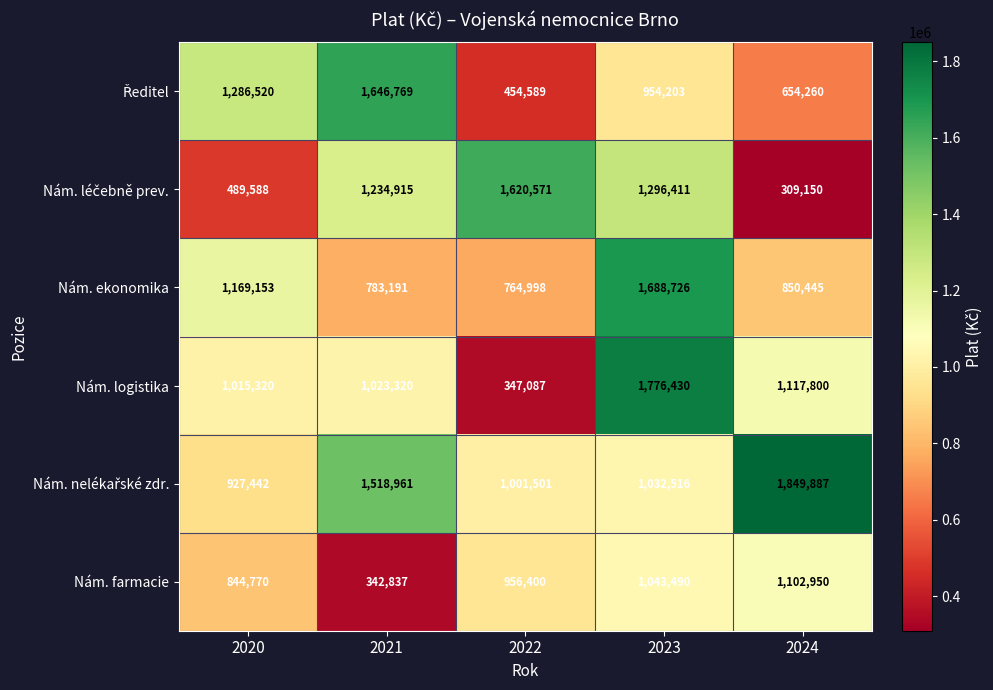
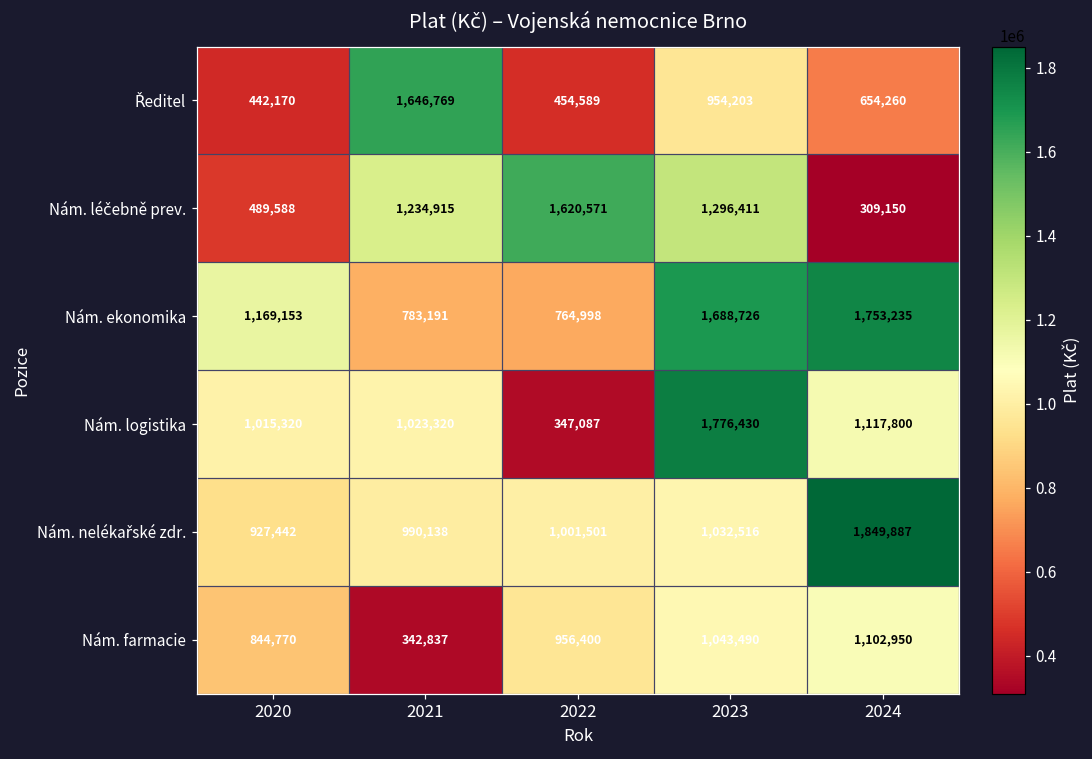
  {
    "Ředitel": {
-     "2020": "1,286,520",
+     "2020": "442,170",
      "2021": "1,646,769",
      "2022": "454,589",
      "2023": "954,203",
      "2024": "654,260"
    },
    "Nám. léčebně prev.": {
      "2020": "489,588",
      "2021": "1,234,915",
      "2022": "1,620,571",
      "2023": "1,296,411",
      "2024": "309,150"
    },
    "Nám. ekonomika": {
      "2020": "1,169,153",
      "2021": "783,191",
      "2022": "764,998",
      "2023": "1,688,726",
-     "2024": "850,445"
+     "2024": "1,753,235"
    },
    "Nám. logistika": {
      "2020": "1,015,320",
      "2021": "1,023,320",
      "2022": "347,087",
      "2023": "1,776,430",
      "2024": "1,117,800"
    },
    "Nám. nelékařské zdr.": {
      "2020": "927,442",
-     "2021": "1,518,961",
+     "2021": "990,138",
      "2022": "1,001,501",
      "2023": "1,032,516",
      "2024": "1,849,887"
    },
    "Nám. farmacie": {
      "2020": "844,770",
      "2021": "342,837",
      "2022": "956,400",
      "2023": "1,043,490",
      "2024": "1,102,950"
    }
  }
